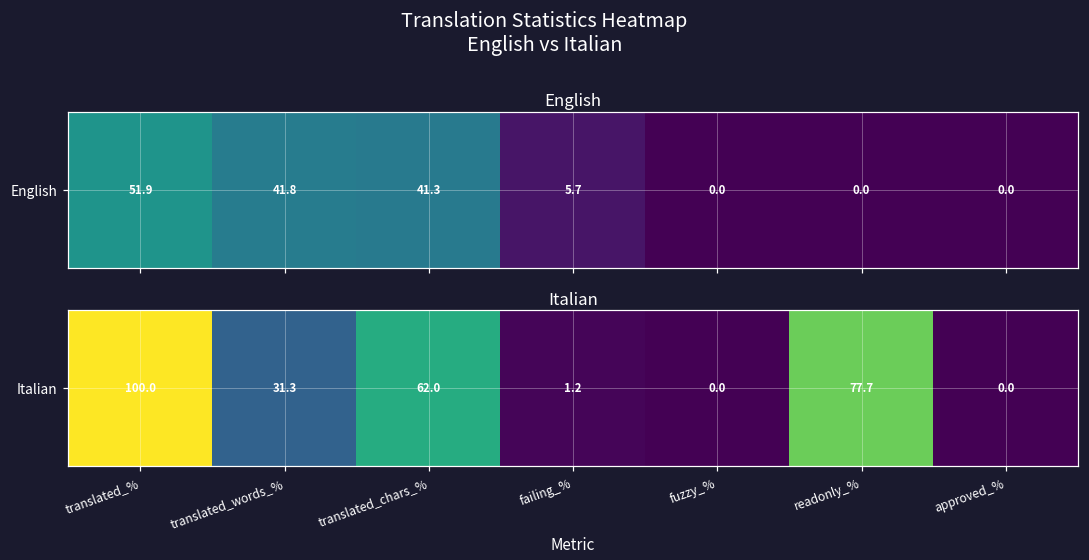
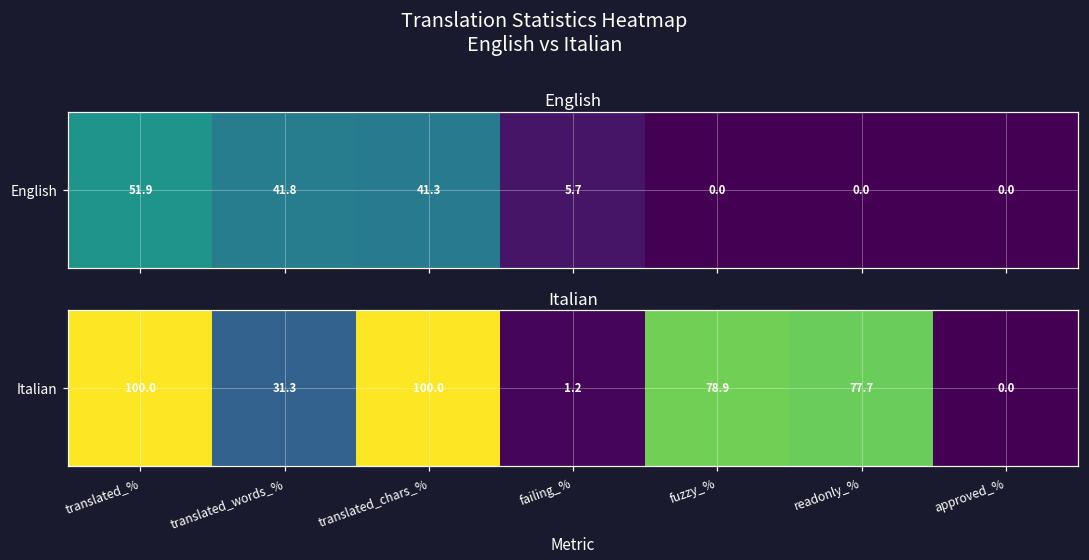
  {
    "Italian": {
      "Italian": {
        "translated_%": 100.0,
        "translated_words_%": 31.3,
-       "translated_chars_%": 62.0,
+       "translated_chars_%": 100.0,
        "failing_%": 1.2,
-       "fuzzy_%": 0.0,
+       "fuzzy_%": 78.9,
        "readonly_%": 77.7,
        "approved_%": 0.0
      }
    }
  }
